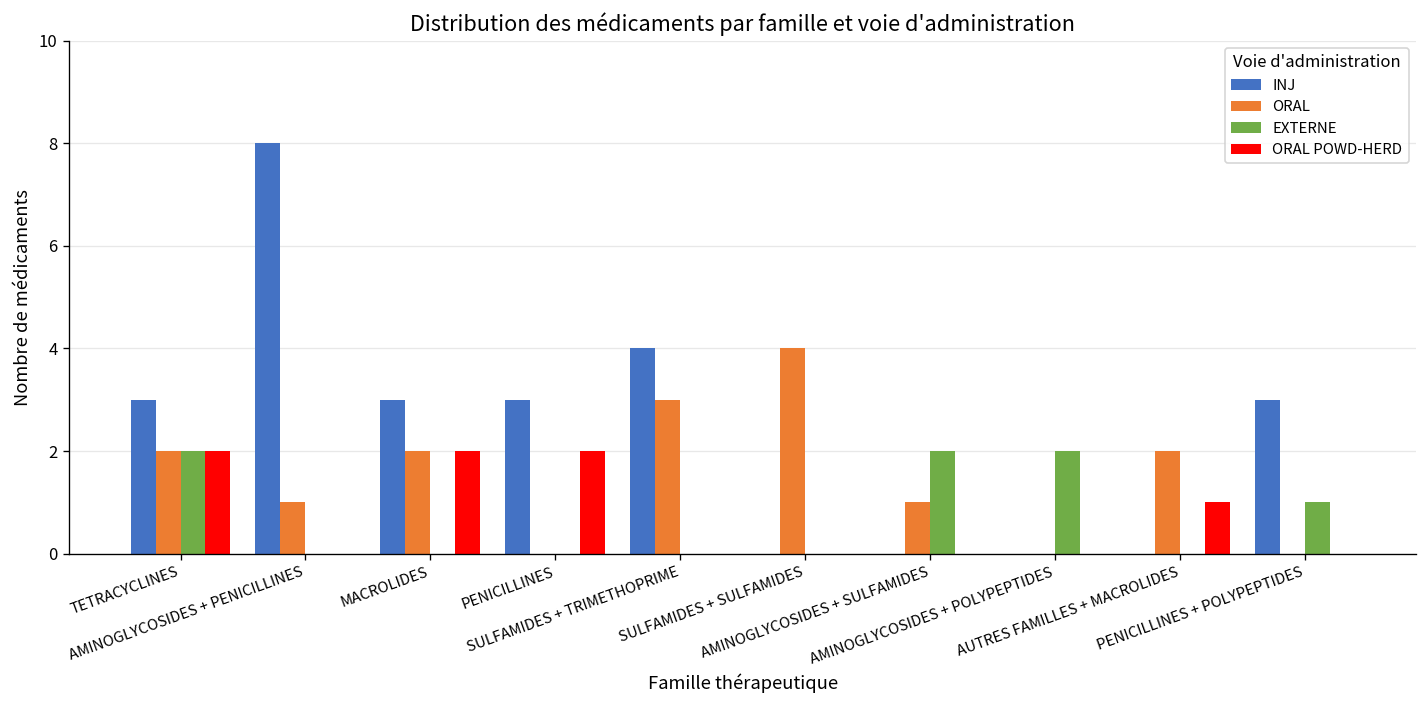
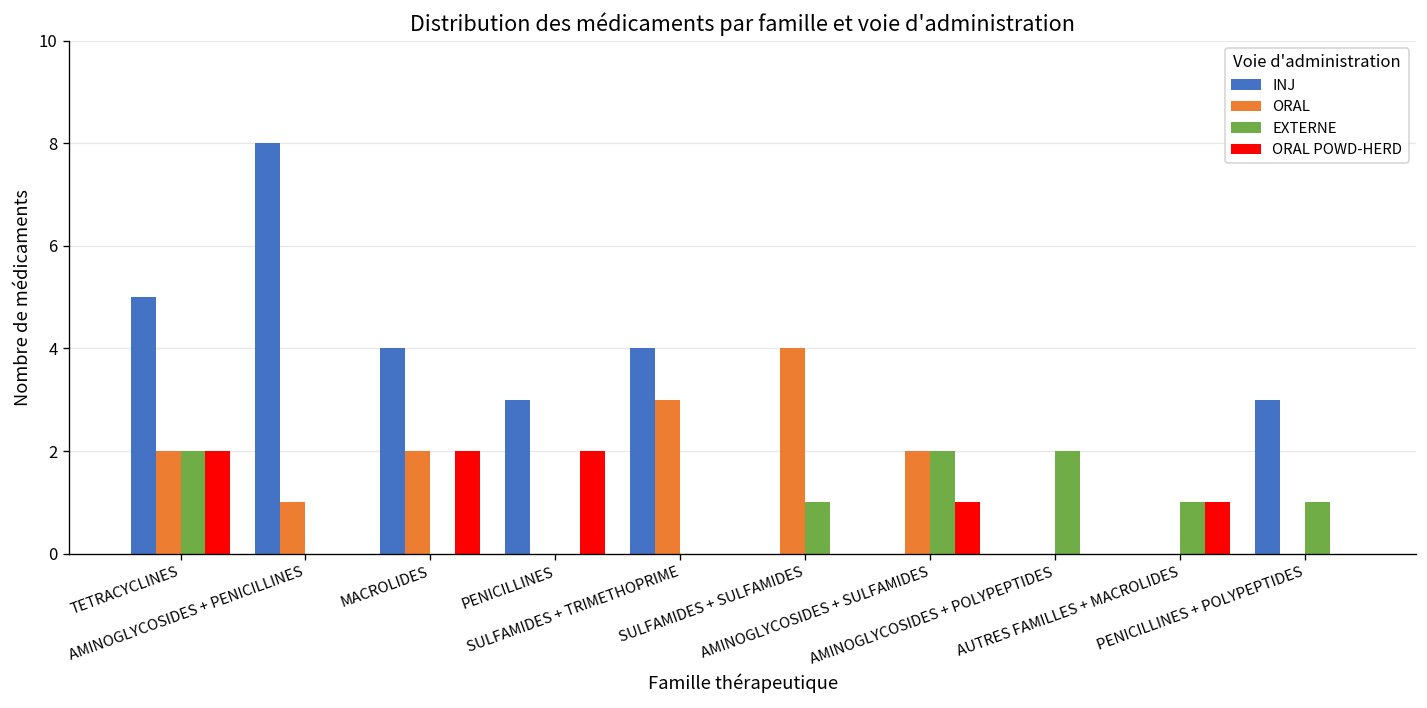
  {
    "INJ": {
-     "TETRACYCLINES": 3,
+     "TETRACYCLINES": 5,
      "AMINOGLYCOSIDES + PENICILLINES": 8,
-     "MACROLIDES": 3,
+     "MACROLIDES": 4,
      "PENICILLINES": 3,
      "SULFAMIDES + TRIMETHOPRIME": 4,
      "SULFAMIDES + SULFAMIDES": 0,
      "AMINOGLYCOSIDES + SULFAMIDES": 0,
      "AMINOGLYCOSIDES + POLYPEPTIDES": 0,
      "AUTRES FAMILLES + MACROLIDES": 0,
      "PENICILLINES + POLYPEPTIDES": 3
    },
    "ORAL": {
      "TETRACYCLINES": 2,
      "AMINOGLYCOSIDES + PENICILLINES": 1,
      "MACROLIDES": 2,
      "PENICILLINES": 0,
      "SULFAMIDES + TRIMETHOPRIME": 3,
      "SULFAMIDES + SULFAMIDES": 4,
-     "AMINOGLYCOSIDES + SULFAMIDES": 1,
+     "AMINOGLYCOSIDES + SULFAMIDES": 2,
      "AMINOGLYCOSIDES + POLYPEPTIDES": 0,
-     "AUTRES FAMILLES + MACROLIDES": 2,
+     "AUTRES FAMILLES + MACROLIDES": 0,
      "PENICILLINES + POLYPEPTIDES": 0
    },
    "EXTERNE": {
      "TETRACYCLINES": 2,
      "AMINOGLYCOSIDES + PENICILLINES": 0,
      "MACROLIDES": 0,
      "PENICILLINES": 0,
      "SULFAMIDES + TRIMETHOPRIME": 0,
-     "SULFAMIDES + SULFAMIDES": 0,
+     "SULFAMIDES + SULFAMIDES": 1,
      "AMINOGLYCOSIDES + SULFAMIDES": 2,
      "AMINOGLYCOSIDES + POLYPEPTIDES": 2,
-     "AUTRES FAMILLES + MACROLIDES": 0,
+     "AUTRES FAMILLES + MACROLIDES": 1,
      "PENICILLINES + POLYPEPTIDES": 1
    },
    "ORAL POWD-HERD": {
      "TETRACYCLINES": 2,
      "AMINOGLYCOSIDES + PENICILLINES": 0,
      "MACROLIDES": 2,
      "PENICILLINES": 2,
      "SULFAMIDES + TRIMETHOPRIME": 0,
      "SULFAMIDES + SULFAMIDES": 0,
-     "AMINOGLYCOSIDES + SULFAMIDES": 0,
+     "AMINOGLYCOSIDES + SULFAMIDES": 1,
      "AMINOGLYCOSIDES + POLYPEPTIDES": 0,
      "AUTRES FAMILLES + MACROLIDES": 1,
      "PENICILLINES + POLYPEPTIDES": 0
    }
  }
